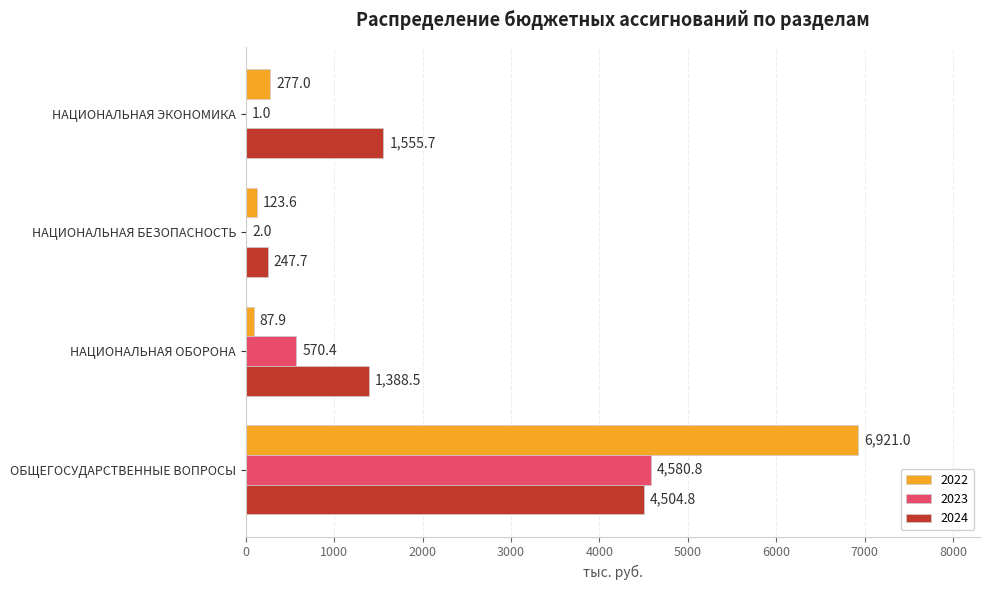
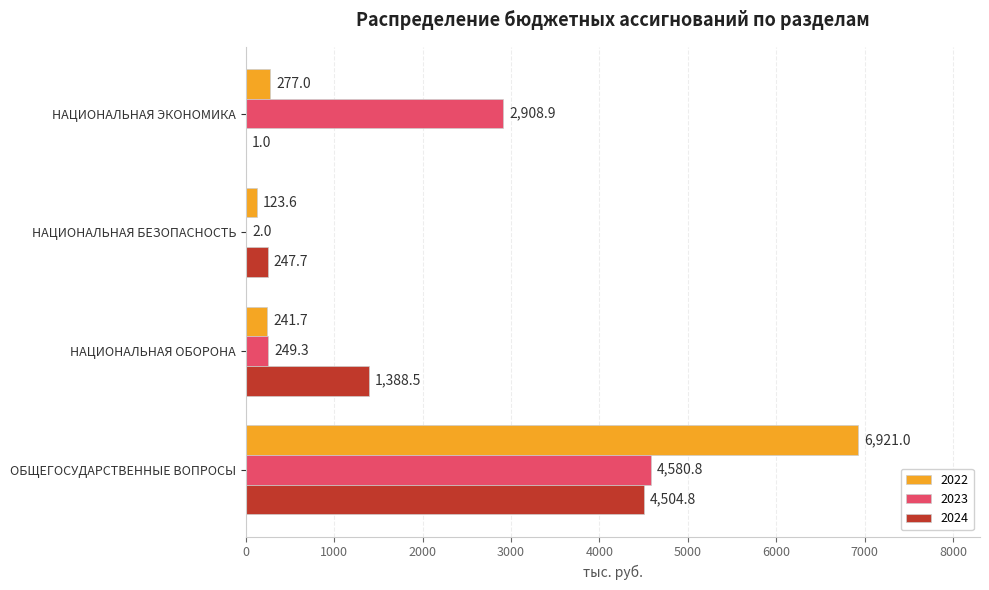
  {
    "2022": {
      "НАЦИОНАЛЬНАЯ ЭКОНОМИКА": "277.0",
      "НАЦИОНАЛЬНАЯ БЕЗОПАСНОСТЬ": "123.6",
-     "НАЦИОНАЛЬНАЯ ОБОРОНА": "87.9",
+     "НАЦИОНАЛЬНАЯ ОБОРОНА": "241.7",
      "ОБЩЕГОСУДАРСТВЕННЫЕ ВОПРОСЫ": "6,921.0"
    },
    "2023": {
-     "НАЦИОНАЛЬНАЯ ЭКОНОМИКА": "1.0",
+     "НАЦИОНАЛЬНАЯ ЭКОНОМИКА": "2,908.9",
      "НАЦИОНАЛЬНАЯ БЕЗОПАСНОСТЬ": "2.0",
-     "НАЦИОНАЛЬНАЯ ОБОРОНА": "570.4",
+     "НАЦИОНАЛЬНАЯ ОБОРОНА": "249.3",
      "ОБЩЕГОСУДАРСТВЕННЫЕ ВОПРОСЫ": "4,580.8"
    },
    "2024": {
-     "НАЦИОНАЛЬНАЯ ЭКОНОМИКА": "1,555.7",
+     "НАЦИОНАЛЬНАЯ ЭКОНОМИКА": "1.0",
      "НАЦИОНАЛЬНАЯ БЕЗОПАСНОСТЬ": "247.7",
      "НАЦИОНАЛЬНАЯ ОБОРОНА": "1,388.5",
      "ОБЩЕГОСУДАРСТВЕННЫЕ ВОПРОСЫ": "4,504.8"
    }
  }
